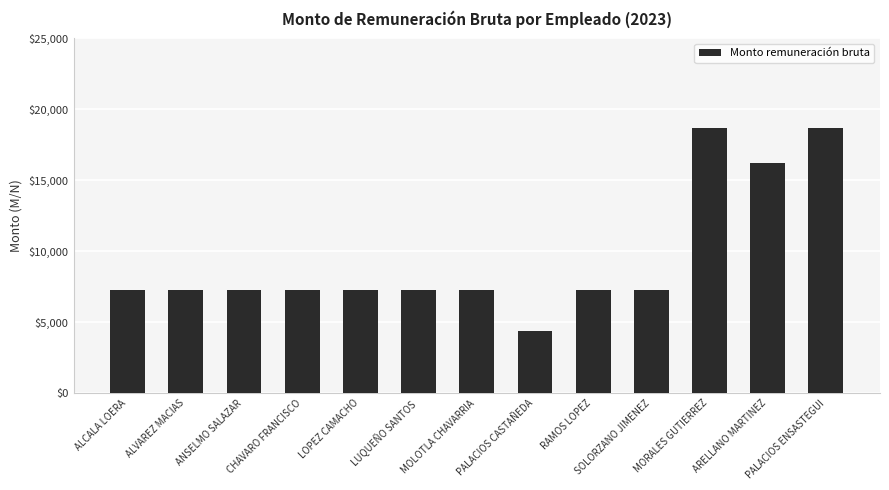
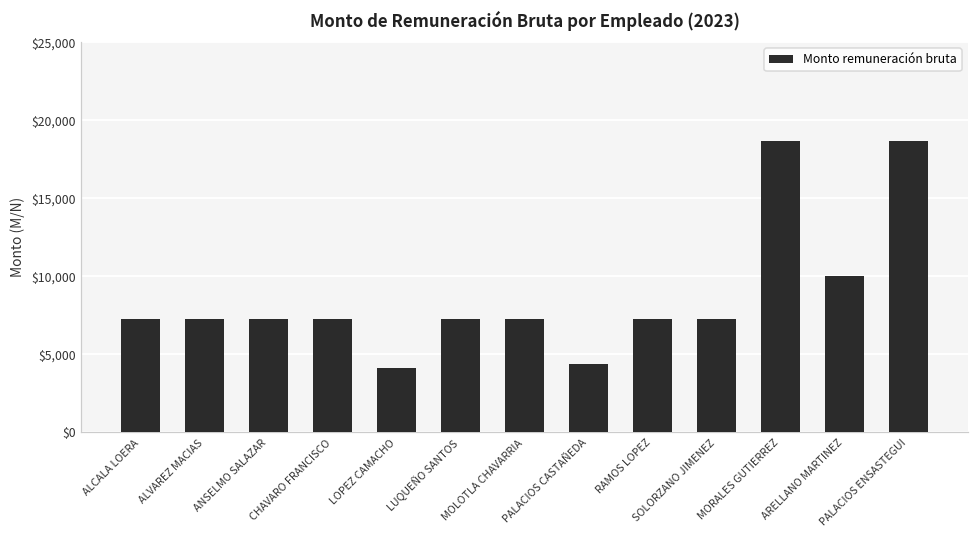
  {
    "ALCALA LOERA": "$7,300",
    "ALVAREZ MACIAS": "$7,300",
    "ANSELMO SALAZAR": "$7,300",
    "CHAVARO FRANCISCO": "$7,300",
-   "LOPEZ CAMACHO": "$7,300",
+   "LOPEZ CAMACHO": "$4,200",
    "LUQUEÑO SANTOS": "$7,300",
    "MOLOTLA CHAVARRIA": "$7,300",
    "PALACIOS CASTAÑEDA": "$4,400",
    "RAMOS LOPEZ": "$7,300",
    "SOLORZANO JIMENEZ": "$7,300",
    "MORALES GUTIERREZ": "$18,700",
-   "ARELLANO MARTINEZ": "$16,200",
+   "ARELLANO MARTINEZ": "$10,000",
    "PALACIOS ENSASTEGUI": "$18,700"
  }
